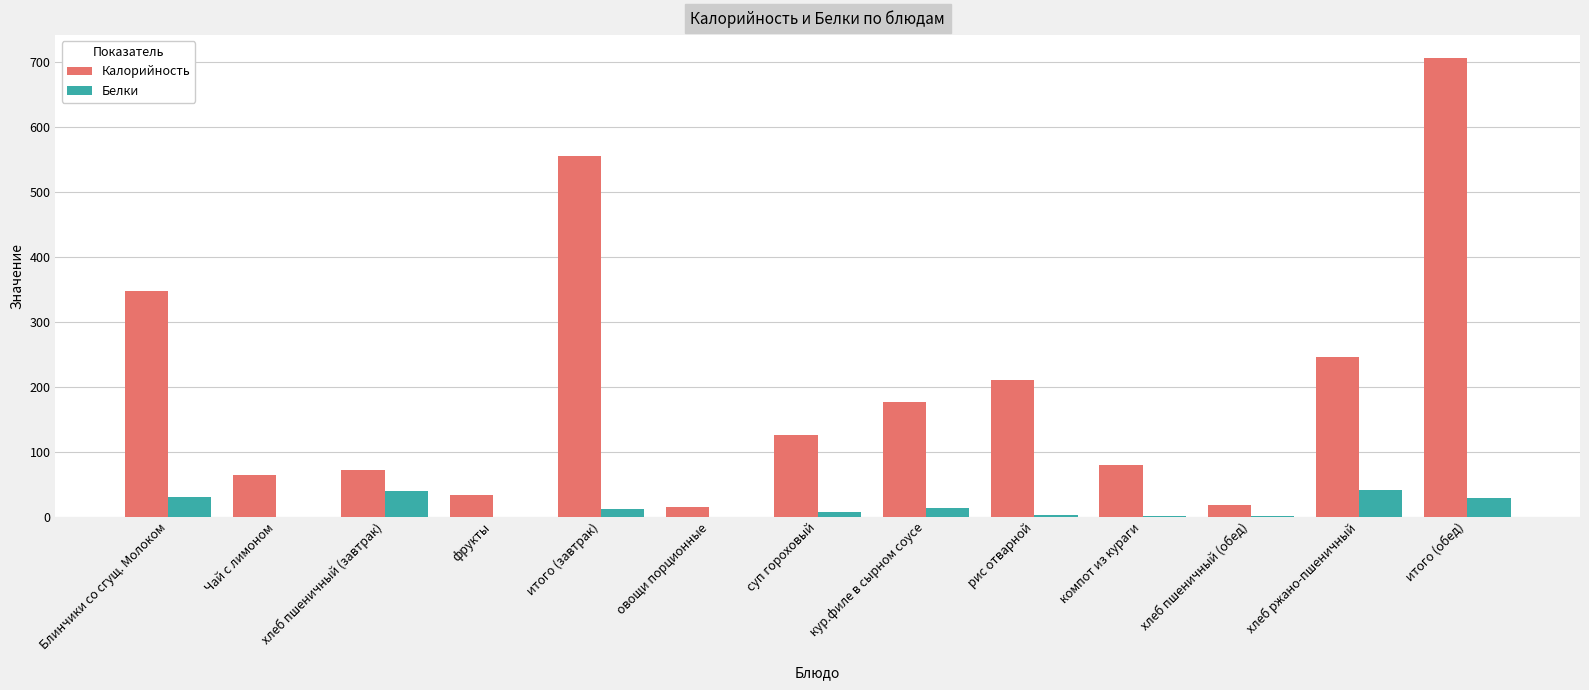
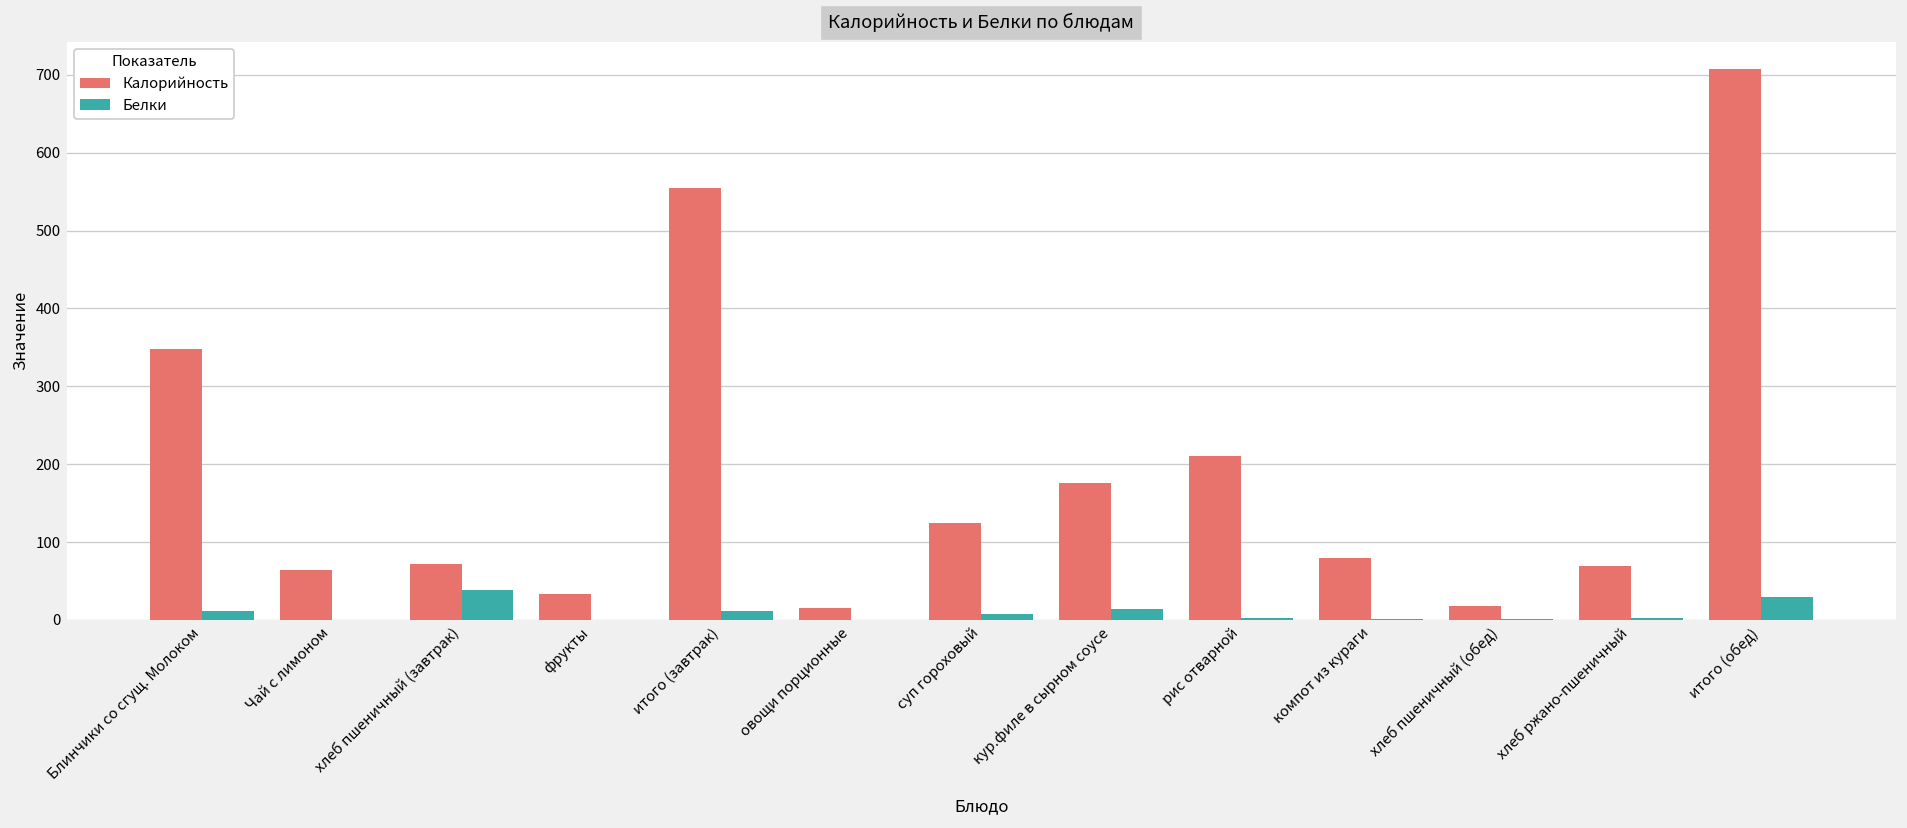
  {
    "Калорийность": {
      "Блинчики со сгущ. Молоком": 350,
      "Чай с лимоном": 60,
      "хлеб пшеничный (завтрак)": 70,
      "фрукты": 30,
      "итого (завтрак)": 560,
      "овощи порционные": 20,
      "суп гороховый": 130,
      "кур.филе в сырном соусе": 180,
      "рис отварной": 210,
      "компот из кураги": 80,
      "хлеб пшеничный (обед)": 20,
-     "хлеб ржано-пшеничный": 250,
+     "хлеб ржано-пшеничный": 70,
      "итого (обед)": 710
    },
    "Белки": {
-     "Блинчики со сгущ. Молоком": 30,
+     "Блинчики со сгущ. Молоком": 10,
      "Чай с лимоном": 0,
      "хлеб пшеничный (завтрак)": 40,
      "фрукты": 0,
      "итого (завтрак)": 10,
      "овощи порционные": 0,
      "суп гороховый": 10,
      "кур.филе в сырном соусе": 10,
-     "хлеб ржано-пшеничный": 40,
+     "хлеб ржано-пшеничный": 0,
      "итого (обед)": 30
    }
  }
